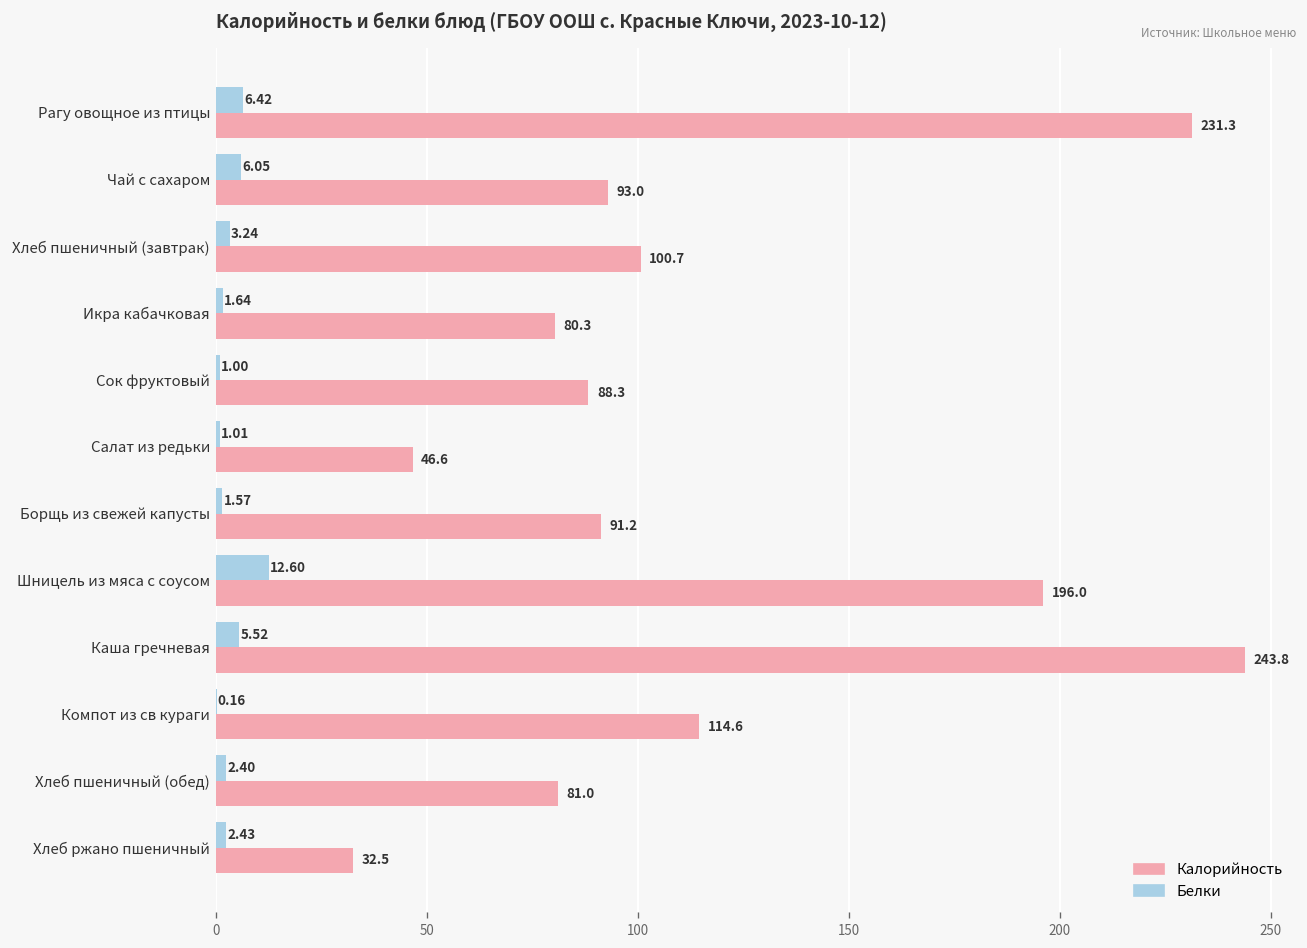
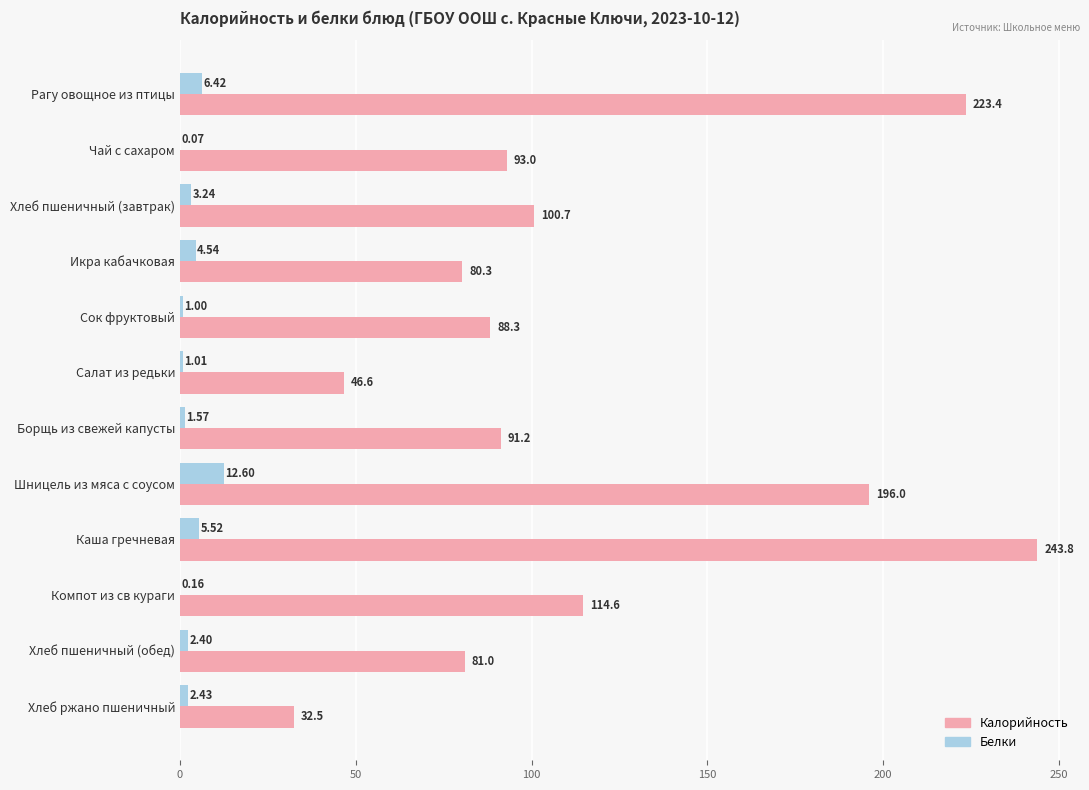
  {
    "Калорийность": {
-     "Рагу овощное из птицы": 231.3,
+     "Рагу овощное из птицы": 223.4,
      "Чай с сахаром": 93.0,
      "Хлеб пшеничный (завтрак)": 100.7,
      "Икра кабачковая": 80.3,
      "Сок фруктовый": 88.3,
      "Салат из редьки": 46.6,
      "Борщь из свежей капусты": 91.2,
      "Шницель из мяса с соусом": 196.0,
      "Каша гречневая": 243.8,
      "Компот из св кураги": 114.6,
      "Хлеб пшеничный (обед)": 81.0,
      "Хлеб ржано пшеничный": 32.5
    },
    "Белки": {
      "Рагу овощное из птицы": 6.42,
-     "Чай с сахаром": 6.05,
+     "Чай с сахаром": 0.07,
      "Хлеб пшеничный (завтрак)": 3.24,
-     "Икра кабачковая": 1.64,
+     "Икра кабачковая": 4.54,
      "Сок фруктовый": 1.00,
      "Салат из редьки": 1.01,
      "Борщь из свежей капусты": 1.57,
      "Шницель из мяса с соусом": 12.60,
      "Каша гречневая": 5.52,
      "Компот из св кураги": 0.16,
      "Хлеб пшеничный (обед)": 2.40,
      "Хлеб ржано пшеничный": 2.43
    }
  }
